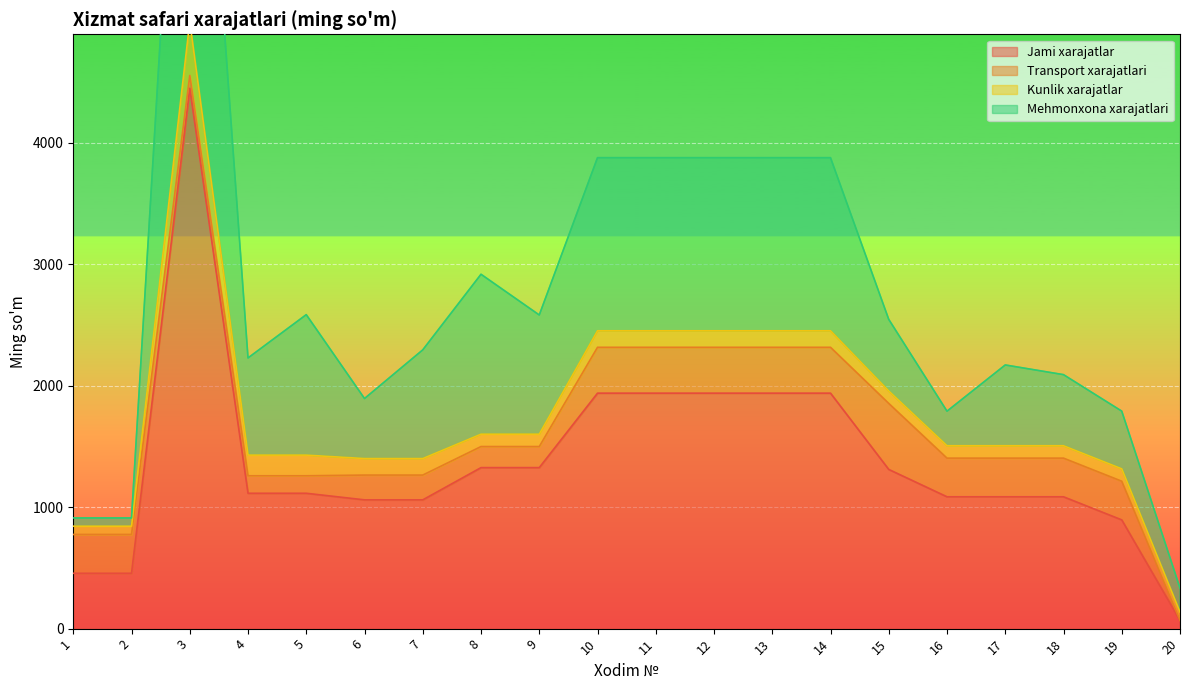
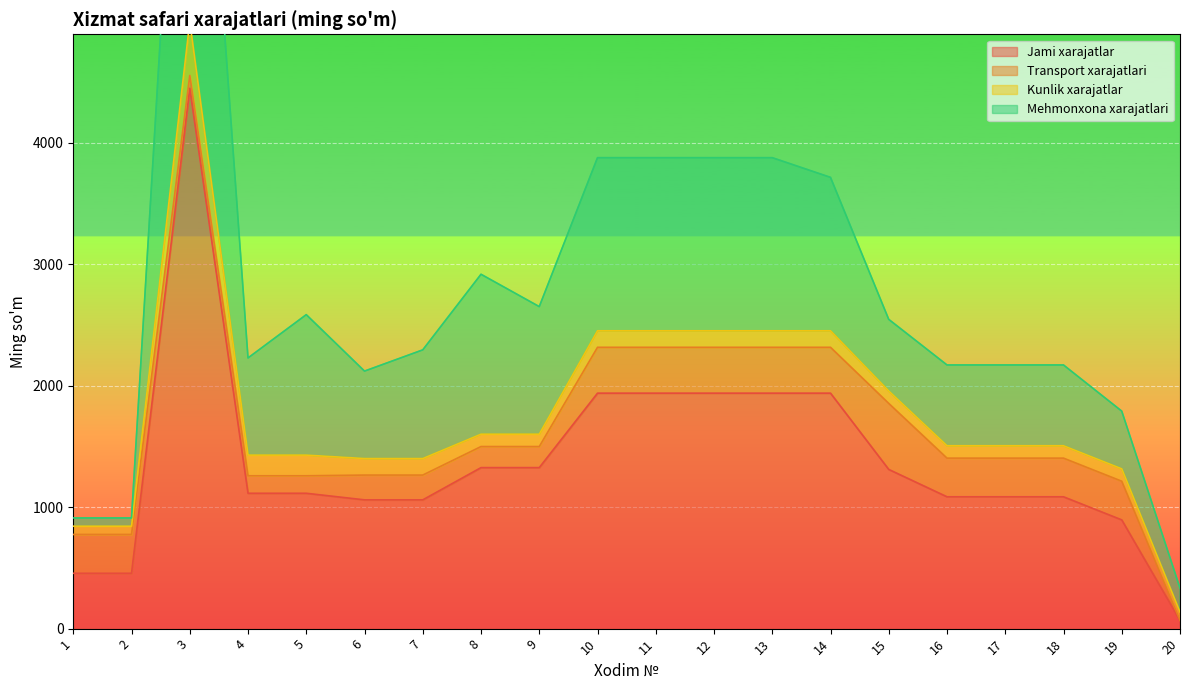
  {
    "Mehmonxona xarajatlari": {
      "1": 70,
      "2": 70,
      "4": 800,
      "5": 1160,
-     "6": 490,
+     "6": 720,
      "7": 890,
      "8": 1320,
-     "9": 980,
+     "9": 1050,
      "10": 1430,
      "11": 1430,
      "12": 1430,
      "13": 1430,
-     "14": 1430,
+     "14": 1260,
      "15": 590,
-     "16": 280,
+     "16": 670,
      "17": 670,
-     "18": 590,
+     "18": 670,
      "19": 480,
      "20": 200
    }
  }
